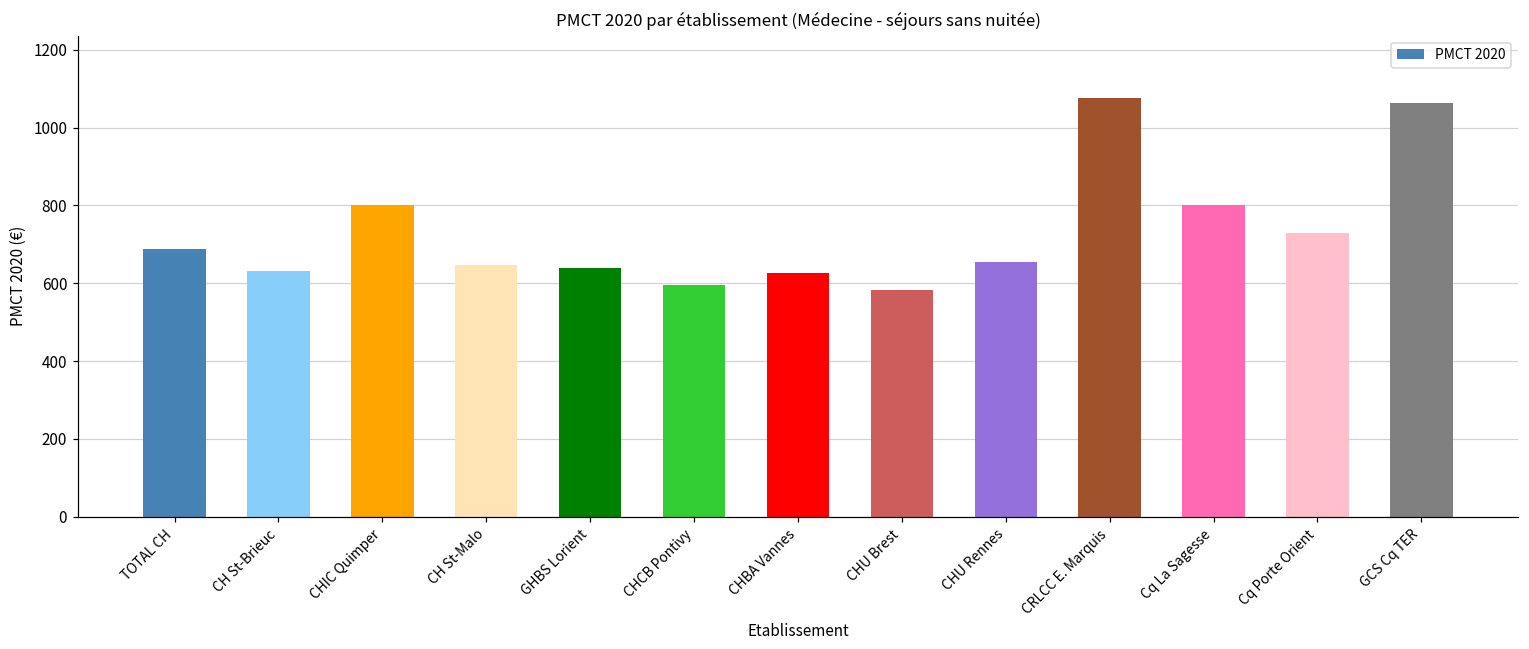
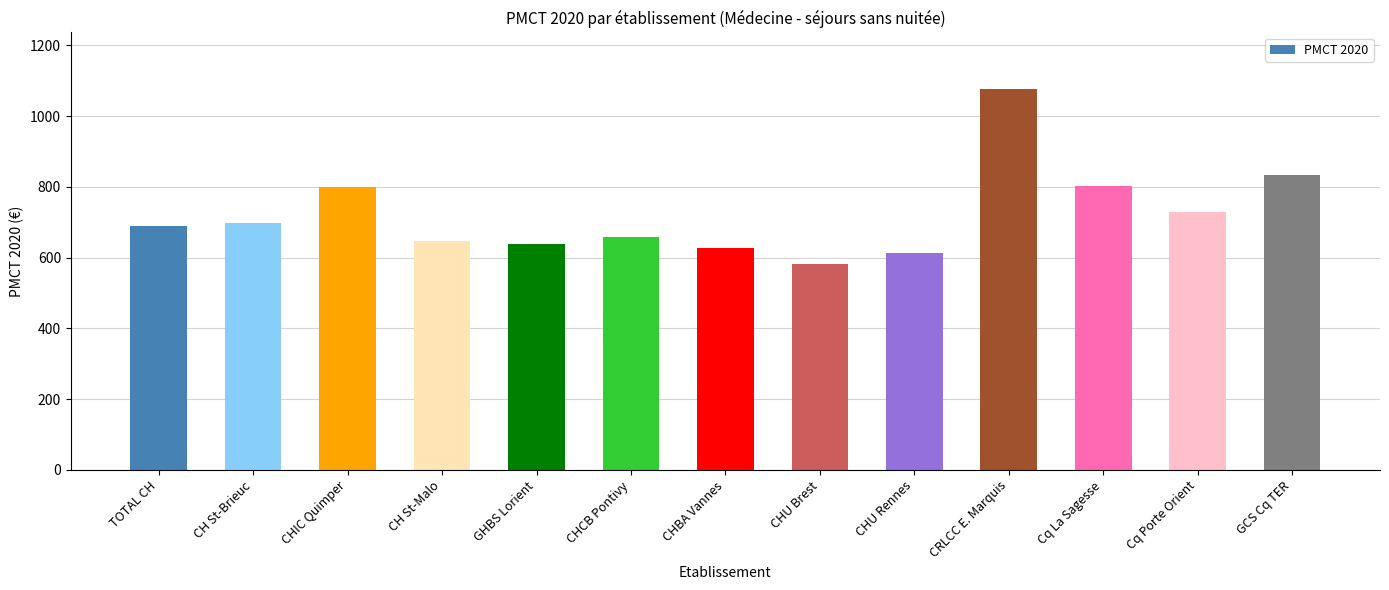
  {
    "TOTAL CH": 690,
-   "CH St-Brieuc": 630,
+   "CH St-Brieuc": 700,
    "CHIC Quimper": 800,
    "CH St-Malo": 650,
    "GHBS Lorient": 640,
-   "CHCB Pontivy": 590,
+   "CHCB Pontivy": 660,
    "CHBA Vannes": 630,
    "CHU Brest": 580,
-   "CHU Rennes": 650,
+   "CHU Rennes": 610,
    "CRLCC E. Marquis": 1080,
    "Cq La Sagesse": 800,
    "Cq Porte Orient": 730,
-   "GCS Cq TER": 1060
+   "GCS Cq TER": 830
  }
